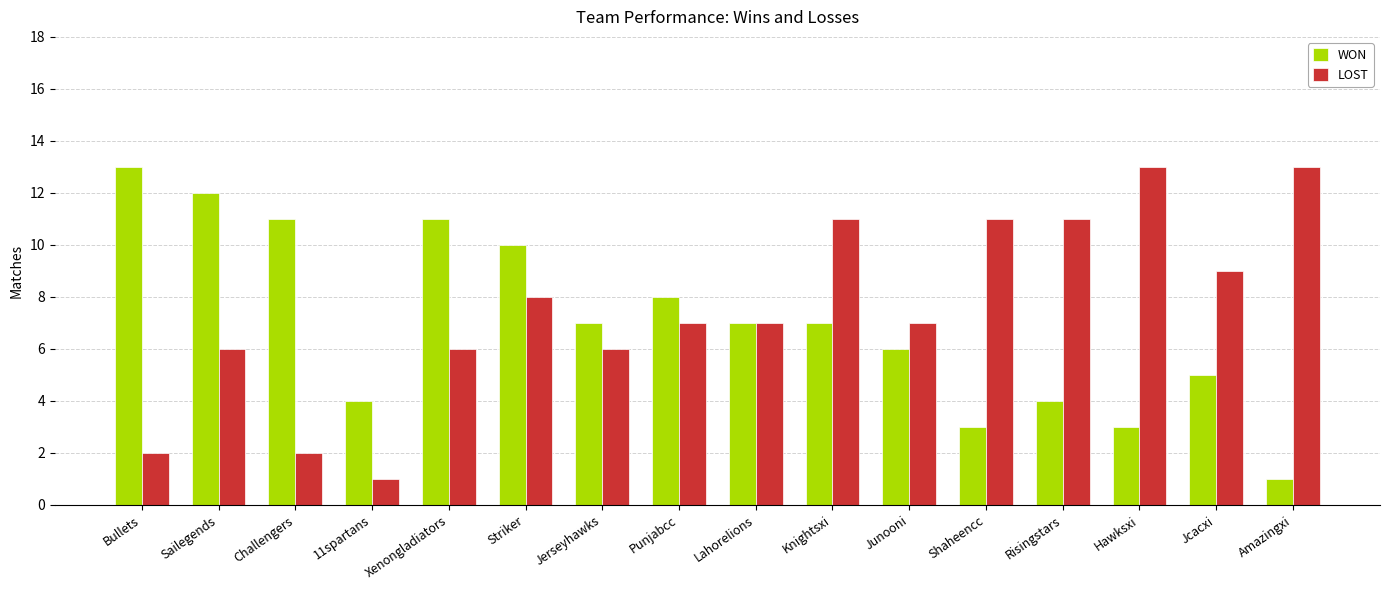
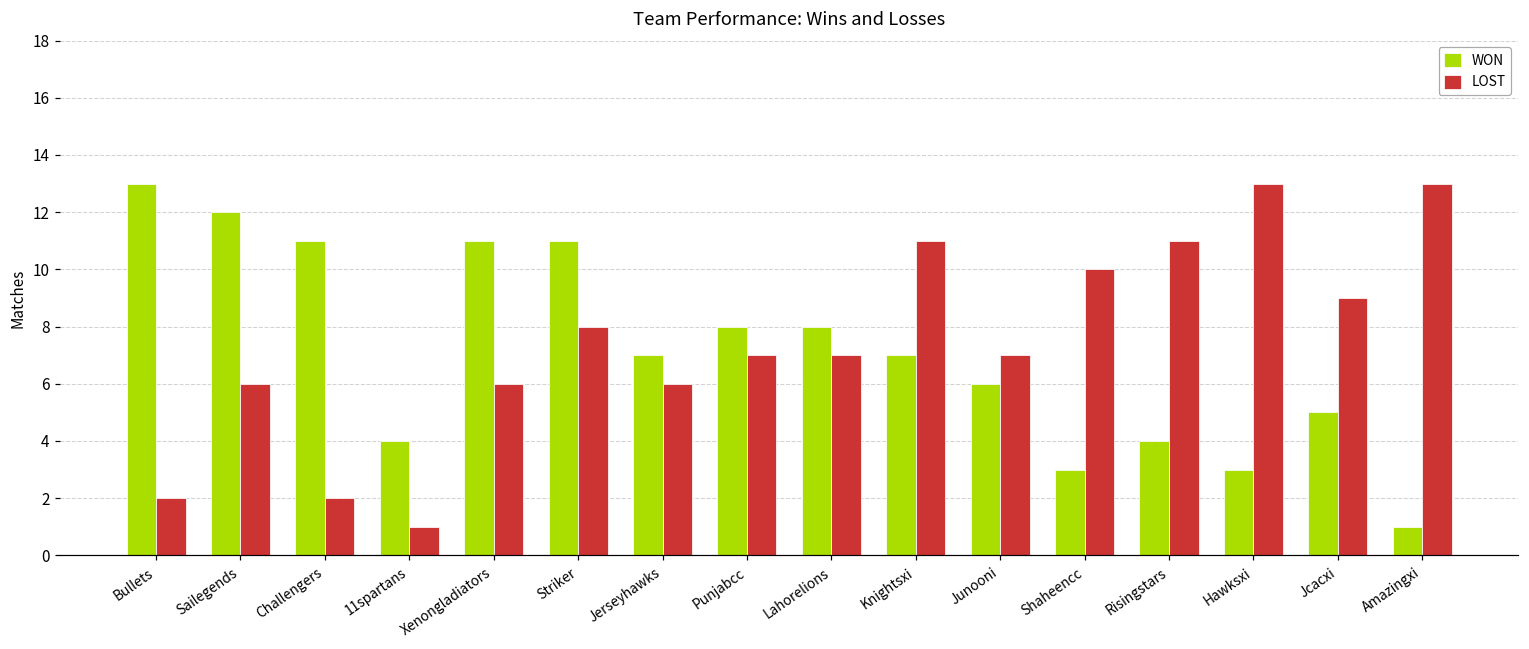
  {
    "WON": {
      "Bullets": 13,
      "Sailegends": 12,
      "Challengers": 11,
      "11spartans": 4,
      "Xenongladiators": 11,
-     "Striker": 10,
+     "Striker": 11,
      "Jerseyhawks": 7,
      "Punjabcc": 8,
-     "Lahorelions": 7,
+     "Lahorelions": 8,
      "Knightsxi": 7,
      "Junooni": 6,
      "Shaheencc": 3,
      "Risingstars": 4,
      "Hawksxi": 3,
      "Jcacxi": 5,
      "Amazingxi": 1
    },
    "LOST": {
      "Bullets": 2,
      "Sailegends": 6,
      "Challengers": 2,
      "11spartans": 1,
      "Xenongladiators": 6,
      "Striker": 8,
      "Jerseyhawks": 6,
      "Punjabcc": 7,
      "Lahorelions": 7,
      "Knightsxi": 11,
      "Junooni": 7,
-     "Shaheencc": 11,
+     "Shaheencc": 10,
      "Risingstars": 11,
      "Hawksxi": 13,
      "Jcacxi": 9,
      "Amazingxi": 13
    }
  }
